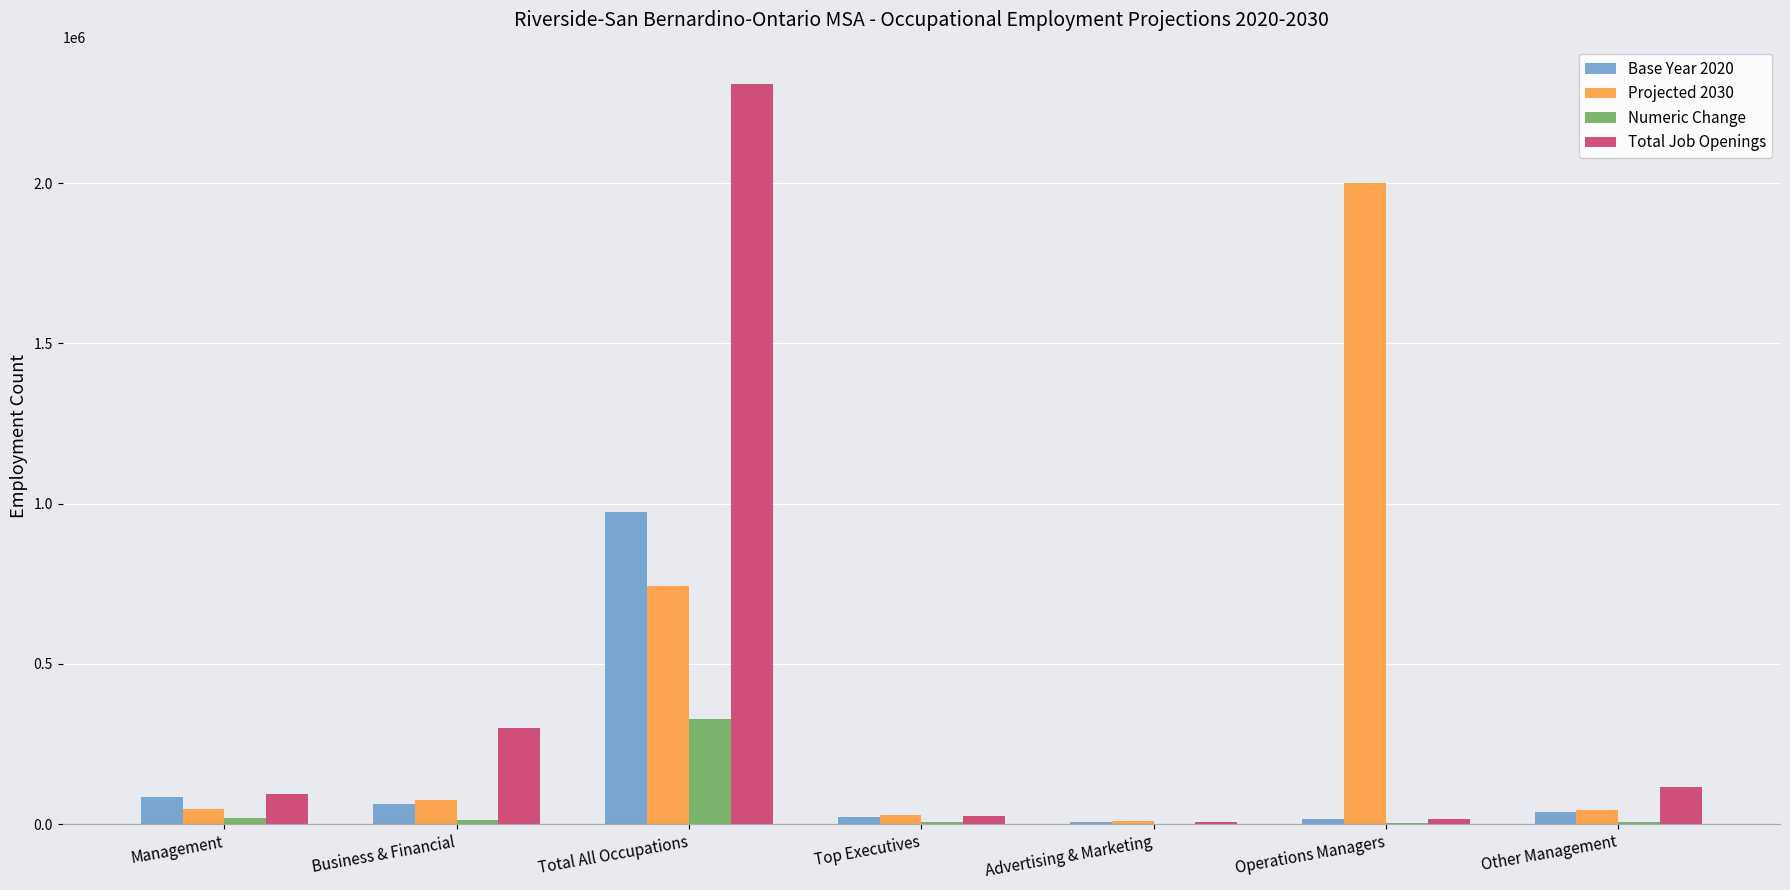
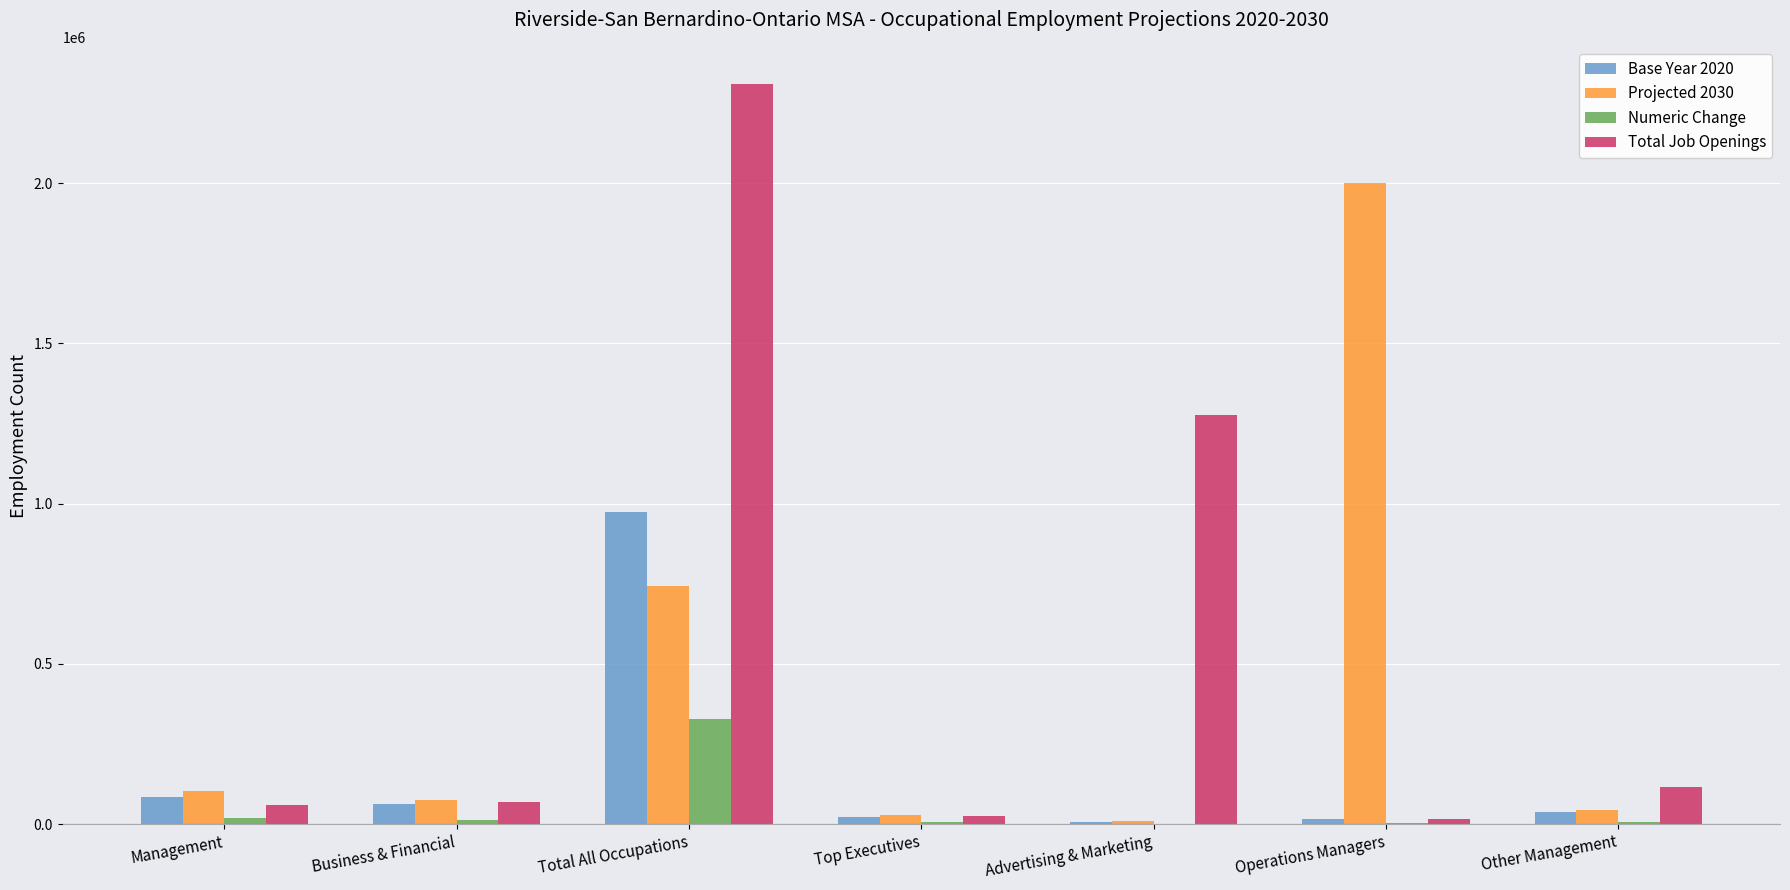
  {
    "Base Year 2020": {
      "Management": 80000,
      "Business & Financial": 60000,
      "Total All Occupations": 970000,
      "Top Executives": 20000,
      "Operations Managers": 20000,
      "Other Management": 40000
    },
    "Projected 2030": {
-     "Management": 50000,
+     "Management": 100000,
      "Business & Financial": 80000,
      "Total All Occupations": 740000,
      "Top Executives": 30000,
      "Advertising & Marketing": 10000,
      "Operations Managers": 2000000,
      "Other Management": 50000
    },
    "Numeric Change": {
      "Management": 20000,
      "Business & Financial": 10000,
      "Total All Occupations": 330000,
      "Other Management": 10000
    },
    "Total Job Openings": {
-     "Management": 90000,
-     "Business & Financial": 300000,
+     "Management": 60000,
+     "Business & Financial": 70000,
      "Total All Occupations": 2310000,
      "Top Executives": 30000,
-     "Advertising & Marketing": 10000,
+     "Advertising & Marketing": 1280000,
      "Operations Managers": 20000,
      "Other Management": 120000
    }
  }
